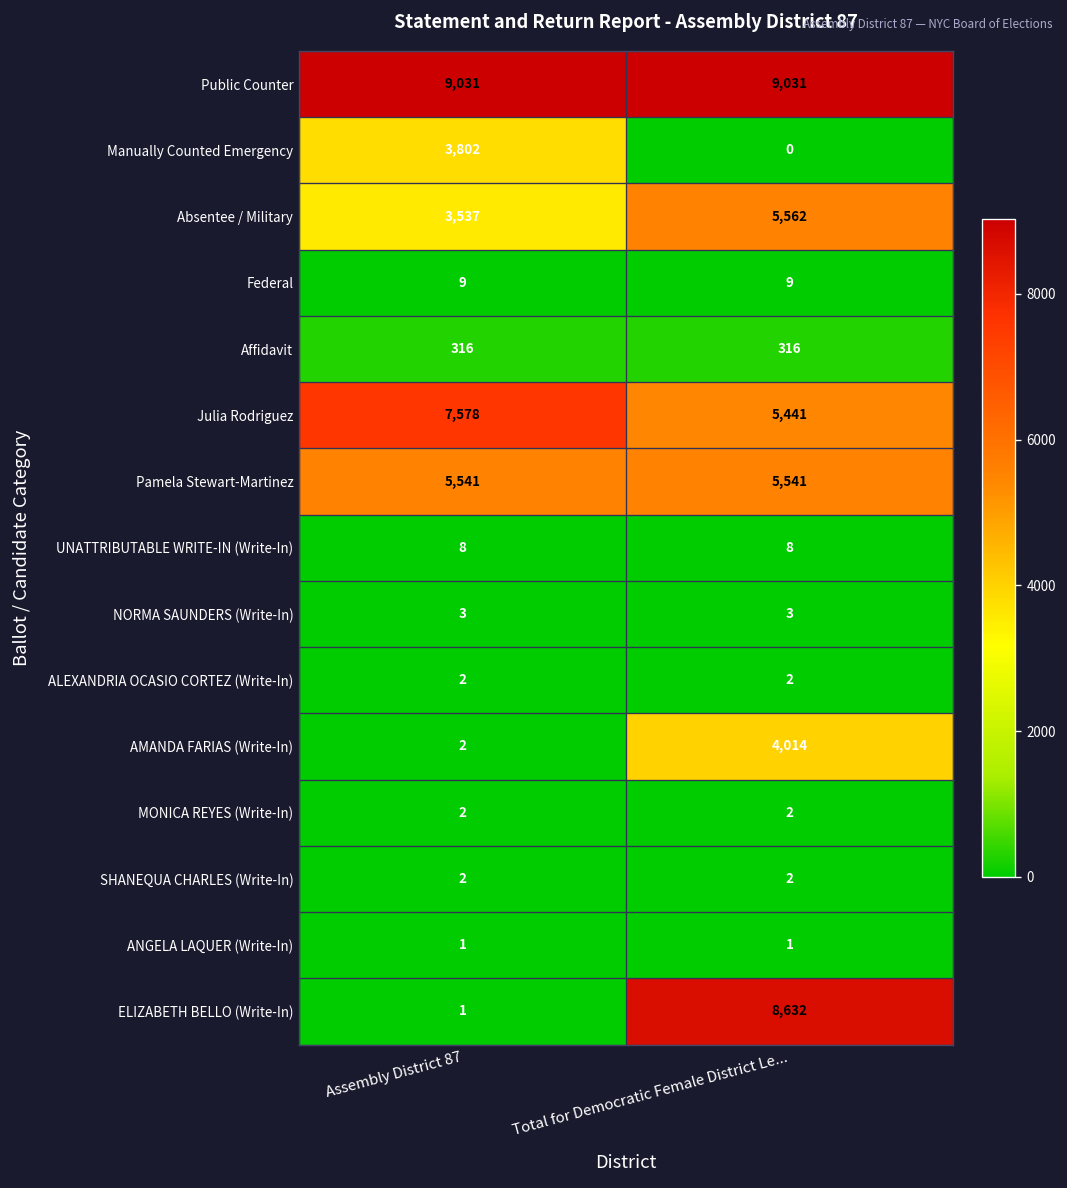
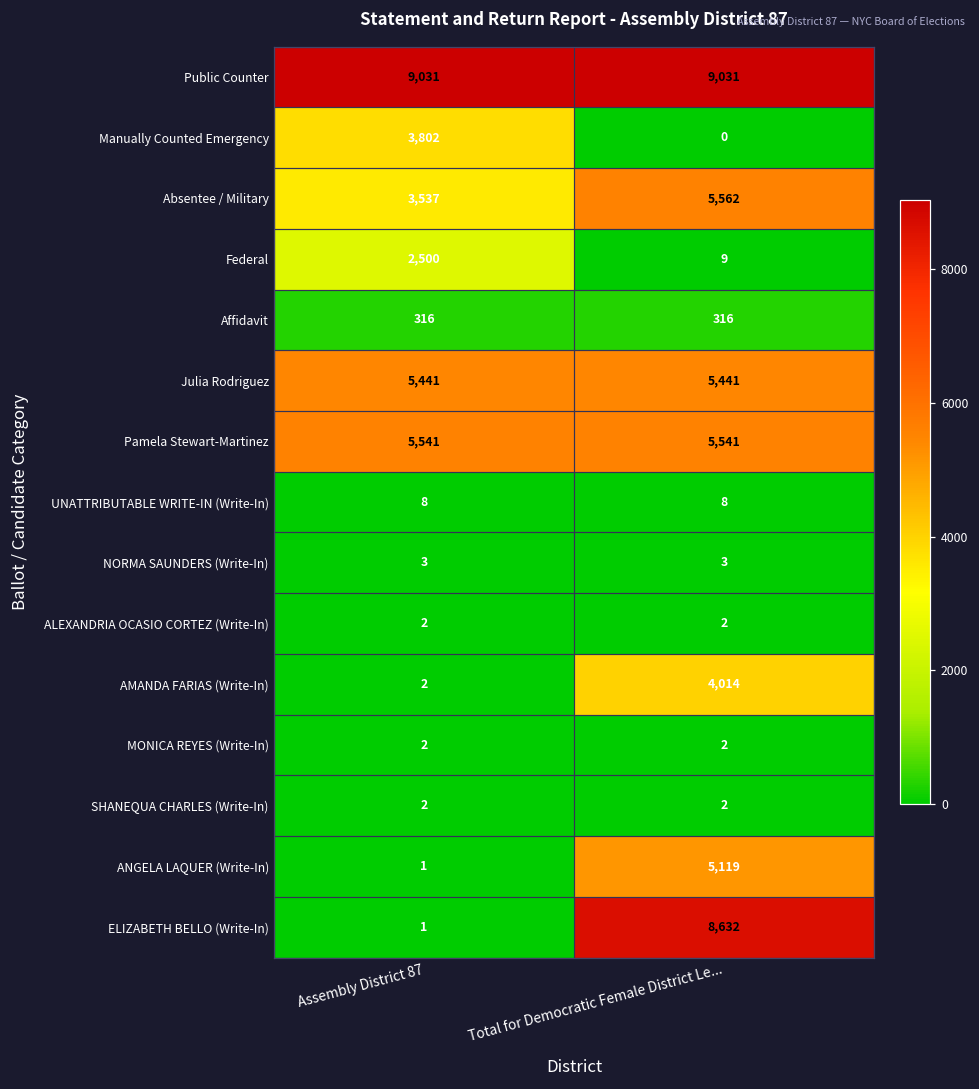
  {
    "Public Counter": {
      "Assembly District 87": "9,031",
      "Total for Democratic Female District Le...": "9,031"
    },
    "Manually Counted Emergency": {
      "Assembly District 87": "3,802",
      "Total for Democratic Female District Le...": "0"
    },
    "Absentee / Military": {
      "Assembly District 87": "3,537",
      "Total for Democratic Female District Le...": "5,562"
    },
    "Federal": {
-     "Assembly District 87": "9",
+     "Assembly District 87": "2,500",
      "Total for Democratic Female District Le...": "9"
    },
    "Affidavit": {
      "Assembly District 87": "316",
      "Total for Democratic Female District Le...": "316"
    },
    "Julia Rodriguez": {
-     "Assembly District 87": "7,578",
+     "Assembly District 87": "5,441",
      "Total for Democratic Female District Le...": "5,441"
    },
    "Pamela Stewart-Martinez": {
      "Assembly District 87": "5,541",
      "Total for Democratic Female District Le...": "5,541"
    },
    "UNATTRIBUTABLE WRITE-IN (Write-In)": {
      "Assembly District 87": "8",
      "Total for Democratic Female District Le...": "8"
    },
    "NORMA SAUNDERS (Write-In)": {
      "Assembly District 87": "3",
      "Total for Democratic Female District Le...": "3"
    },
    "ALEXANDRIA OCASIO CORTEZ (Write-In)": {
      "Assembly District 87": "2",
      "Total for Democratic Female District Le...": "2"
    },
    "AMANDA FARIAS (Write-In)": {
      "Assembly District 87": "2",
      "Total for Democratic Female District Le...": "4,014"
    },
    "MONICA REYES (Write-In)": {
      "Assembly District 87": "2",
      "Total for Democratic Female District Le...": "2"
    },
    "SHANEQUA CHARLES (Write-In)": {
      "Assembly District 87": "2",
      "Total for Democratic Female District Le...": "2"
    },
    "ANGELA LAQUER (Write-In)": {
      "Assembly District 87": "1",
-     "Total for Democratic Female District Le...": "1"
+     "Total for Democratic Female District Le...": "5,119"
    },
    "ELIZABETH BELLO (Write-In)": {
      "Assembly District 87": "1",
      "Total for Democratic Female District Le...": "8,632"
    }
  }
